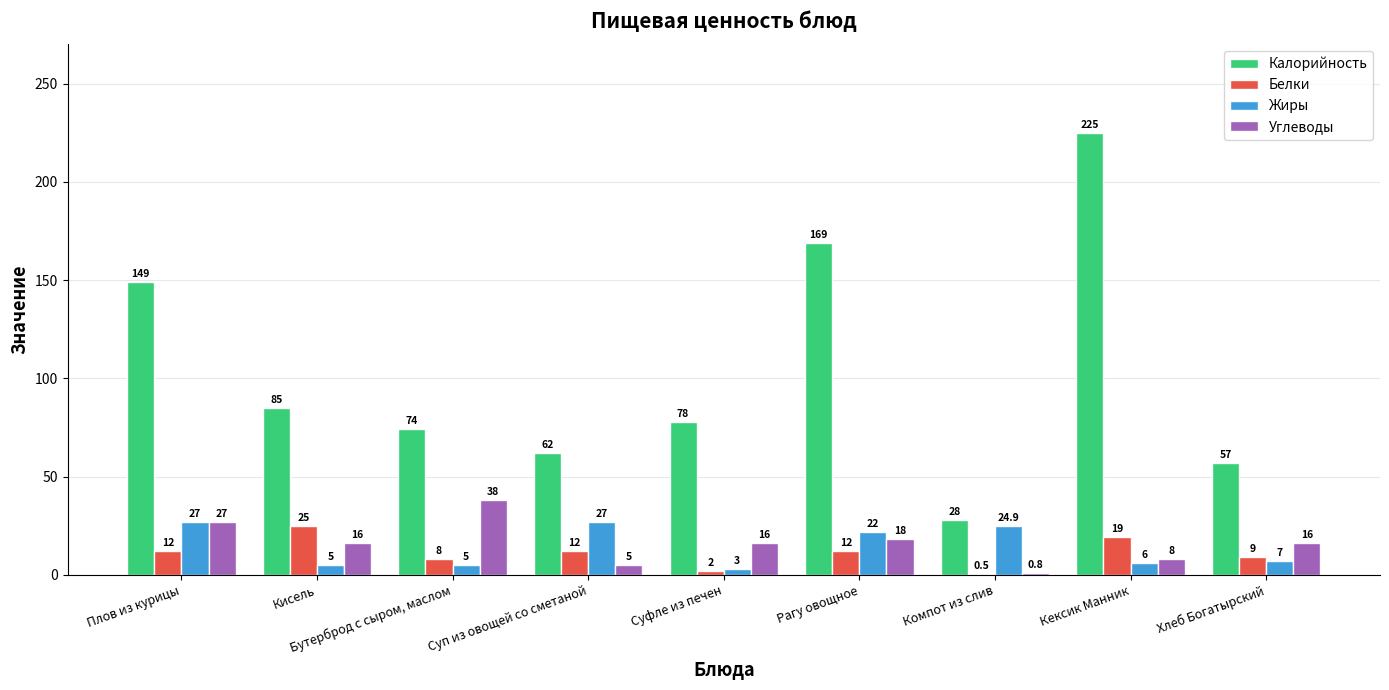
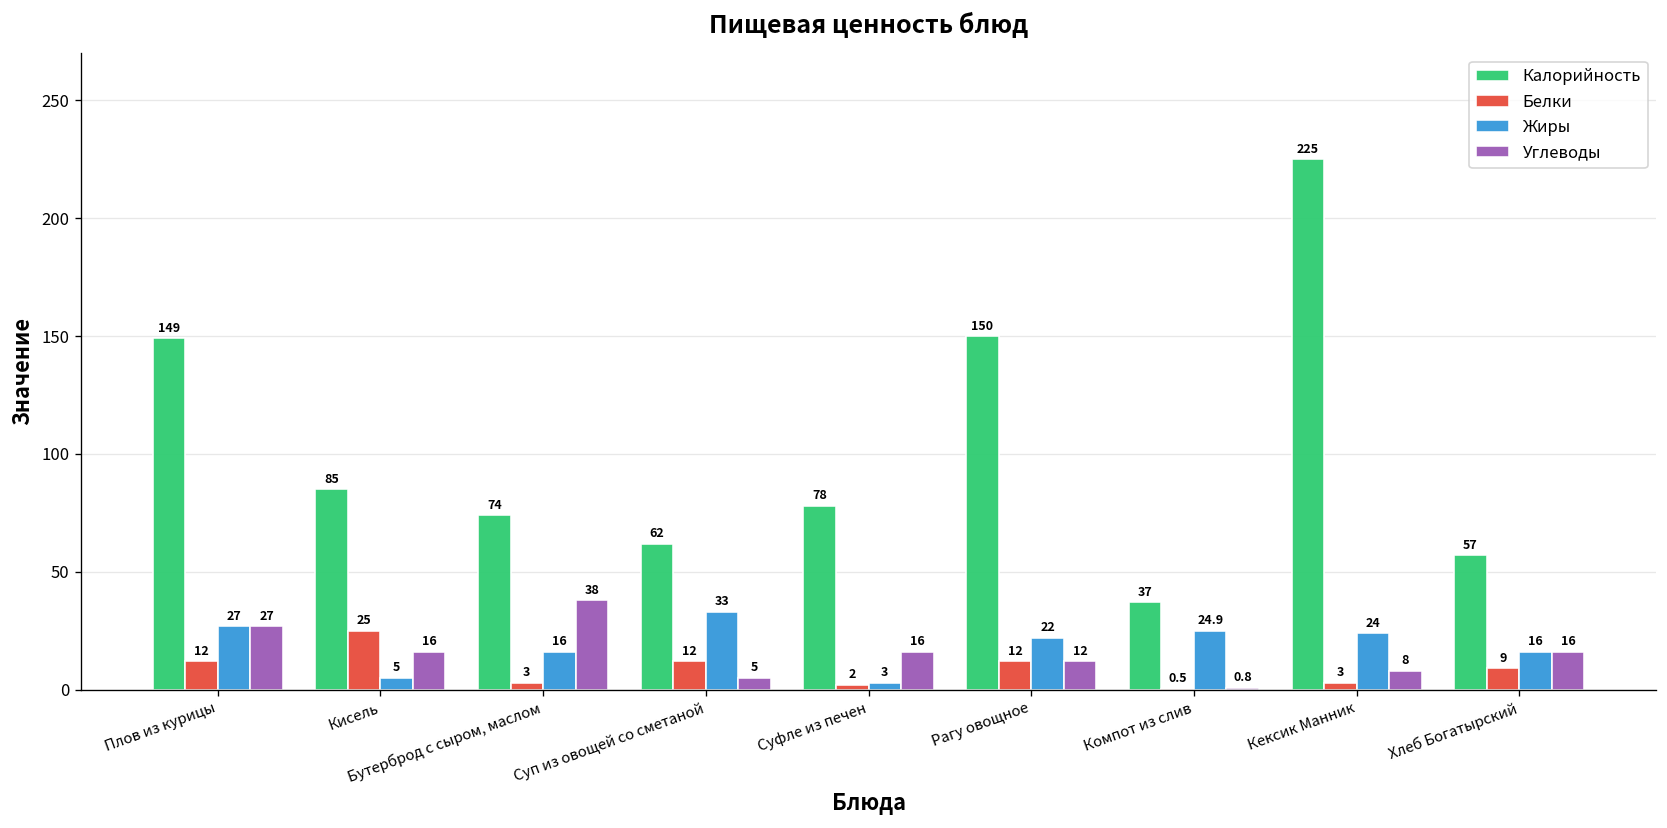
  {
    "Калорийность": {
      "Плов из курицы": 149,
      "Кисель": 85,
      "Бутерброд с сыром, маслом": 74,
      "Суп из овощей со сметаной": 62,
      "Суфле из печен": 78,
-     "Рагу овощное": 169,
-     "Компот из слив": 28,
+     "Рагу овощное": 150,
+     "Компот из слив": 37,
      "Кексик Манник": 225,
      "Хлеб Богатырский": 57
    },
    "Белки": {
      "Плов из курицы": 12,
      "Кисель": 25,
-     "Бутерброд с сыром, маслом": 8,
+     "Бутерброд с сыром, маслом": 3,
      "Суп из овощей со сметаной": 12,
      "Суфле из печен": 2,
      "Рагу овощное": 12,
      "Компот из слив": 0.5,
-     "Кексик Манник": 19,
+     "Кексик Манник": 3,
      "Хлеб Богатырский": 9
    },
    "Жиры": {
      "Плов из курицы": 27,
      "Кисель": 5,
-     "Бутерброд с сыром, маслом": 5,
-     "Суп из овощей со сметаной": 27,
+     "Бутерброд с сыром, маслом": 16,
+     "Суп из овощей со сметаной": 33,
      "Суфле из печен": 3,
      "Рагу овощное": 22,
      "Компот из слив": 24.9,
-     "Кексик Манник": 6,
-     "Хлеб Богатырский": 7
+     "Кексик Манник": 24,
+     "Хлеб Богатырский": 16
    },
    "Углеводы": {
      "Плов из курицы": 27,
      "Кисель": 16,
      "Бутерброд с сыром, маслом": 38,
      "Суп из овощей со сметаной": 5,
      "Суфле из печен": 16,
-     "Рагу овощное": 18,
+     "Рагу овощное": 12,
      "Компот из слив": 0.8,
      "Кексик Манник": 8,
      "Хлеб Богатырский": 16
    }
  }
